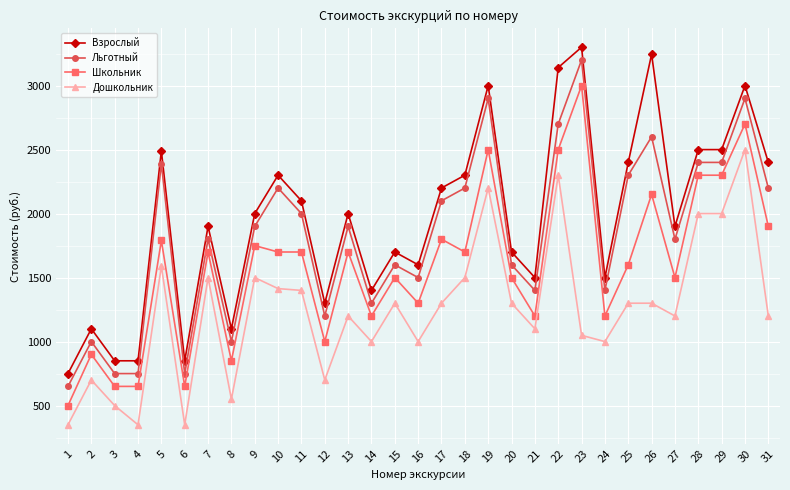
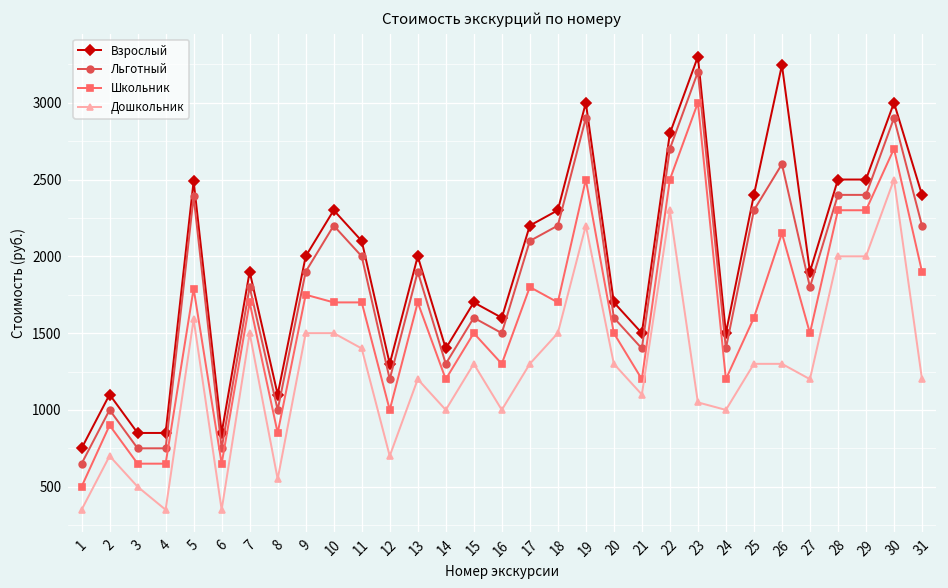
  {
    "Взрослый": {
      "1": 750,
      "2": 1100,
      "3": 850,
      "4": 850,
      "5": 2490,
      "6": 850,
      "7": 1900,
      "8": 1100,
      "9": 2000,
      "10": 2300,
      "11": 2100,
      "12": 1300,
      "13": 2000,
      "14": 1400,
      "15": 1700,
      "16": 1600,
      "17": 2200,
      "18": 2300,
      "19": 3000,
      "20": 1700,
      "21": 1500,
-     "22": 3140,
+     "22": 2800,
      "23": 3300,
      "24": 1500,
      "25": 2400,
      "26": 3250,
      "27": 1900,
      "28": 2500,
      "29": 2500,
      "30": 3000,
      "31": 2400
    },
    "Дошкольник": {
      "1": 350,
      "2": 700,
      "3": 500,
      "4": 350,
      "5": 1590,
      "6": 350,
      "7": 1500,
      "8": 550,
      "9": 1500,
-     "10": 1410,
+     "10": 1500,
      "11": 1400,
      "12": 700,
      "13": 1200,
      "14": 1000,
      "15": 1300,
      "16": 1000,
      "17": 1300,
      "18": 1500,
      "19": 2200,
      "20": 1300,
      "21": 1100,
      "22": 2300,
      "23": 1050,
      "24": 1000,
      "25": 1300,
      "26": 1300,
      "27": 1200,
      "28": 2000,
      "29": 2000,
      "30": 2500,
      "31": 1200
    }
  }
